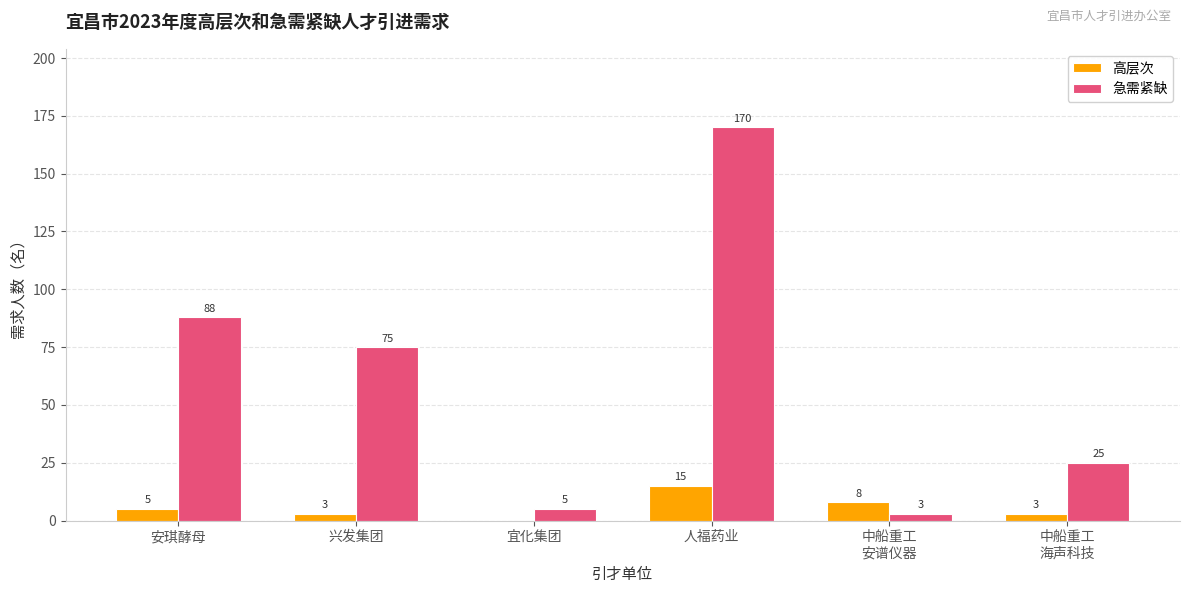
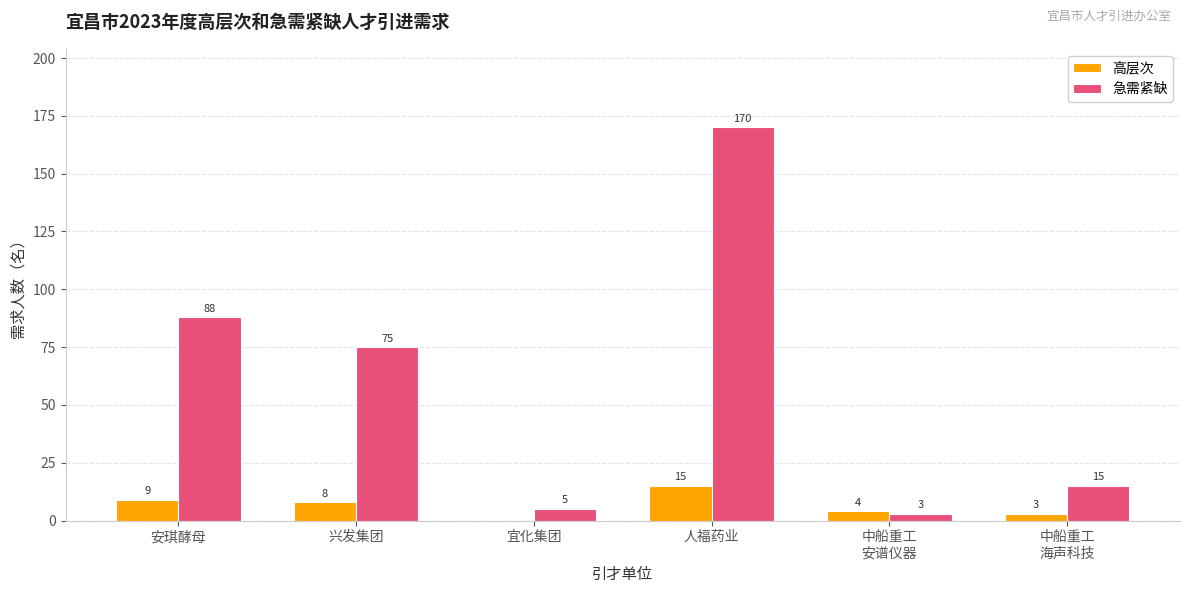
  {
    "高层次": {
-     "安琪酵母": 5,
-     "兴发集团": 3,
+     "安琪酵母": 9,
+     "兴发集团": 8,
      "人福药业": 15,
-     "中船重工 安谱仪器": 8,
+     "中船重工 安谱仪器": 4,
      "中船重工 海声科技": 3
    },
    "急需紧缺": {
      "安琪酵母": 88,
      "兴发集团": 75,
      "宜化集团": 5,
      "人福药业": 170,
      "中船重工 安谱仪器": 3,
-     "中船重工 海声科技": 25
+     "中船重工 海声科技": 15
    }
  }
